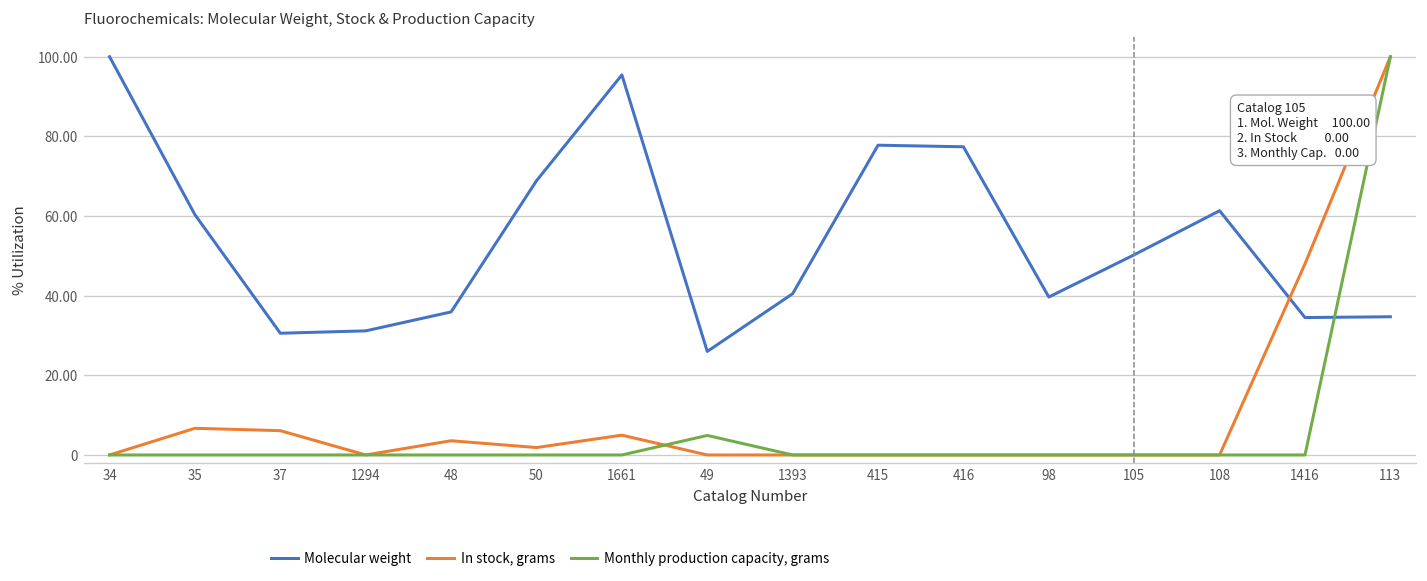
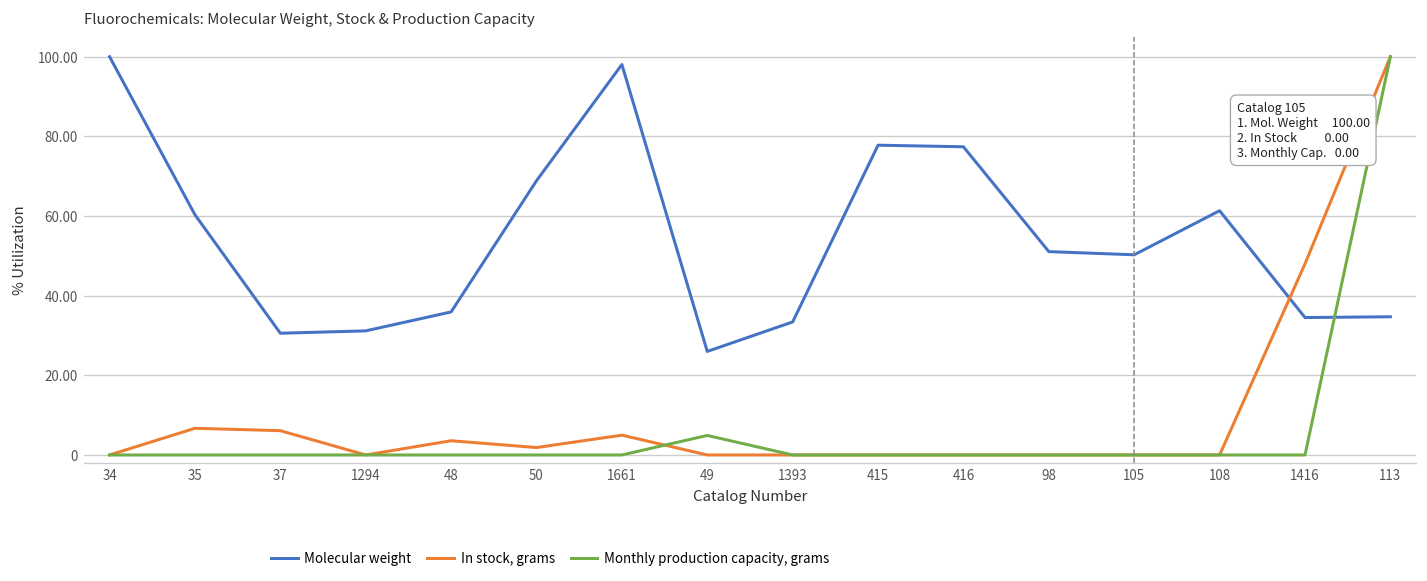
  {
    "Molecular weight": {
      "34": 100,
      "35": 60,
      "37": 31,
      "1294": 31,
      "48": 36,
      "50": 69,
-     "1661": 95,
+     "1661": 98,
      "49": 26,
-     "1393": 40,
+     "1393": 33,
      "415": 78,
      "416": 77,
-     "98": 40,
+     "98": 51,
      "105": 50,
      "108": 61,
      "1416": 35,
      "113": 35
    },
    "In stock, grams": {
      "35": 7,
      "37": 6,
      "48": 4,
      "50": 2,
      "1661": 5,
      "49": 0,
      "1416": 48
    },
    "Monthly production capacity, grams": {
      "35": 0,
      "37": 0,
      "48": 0,
      "50": 0,
      "1661": 0,
      "49": 5,
      "1416": 0
    }
  }
